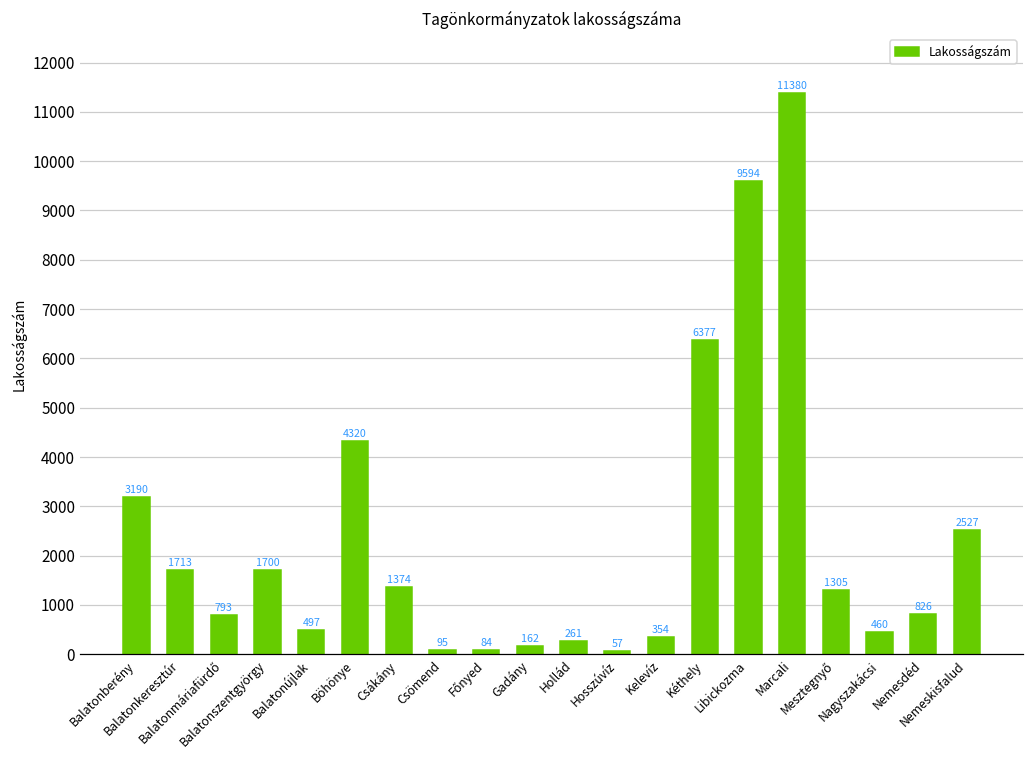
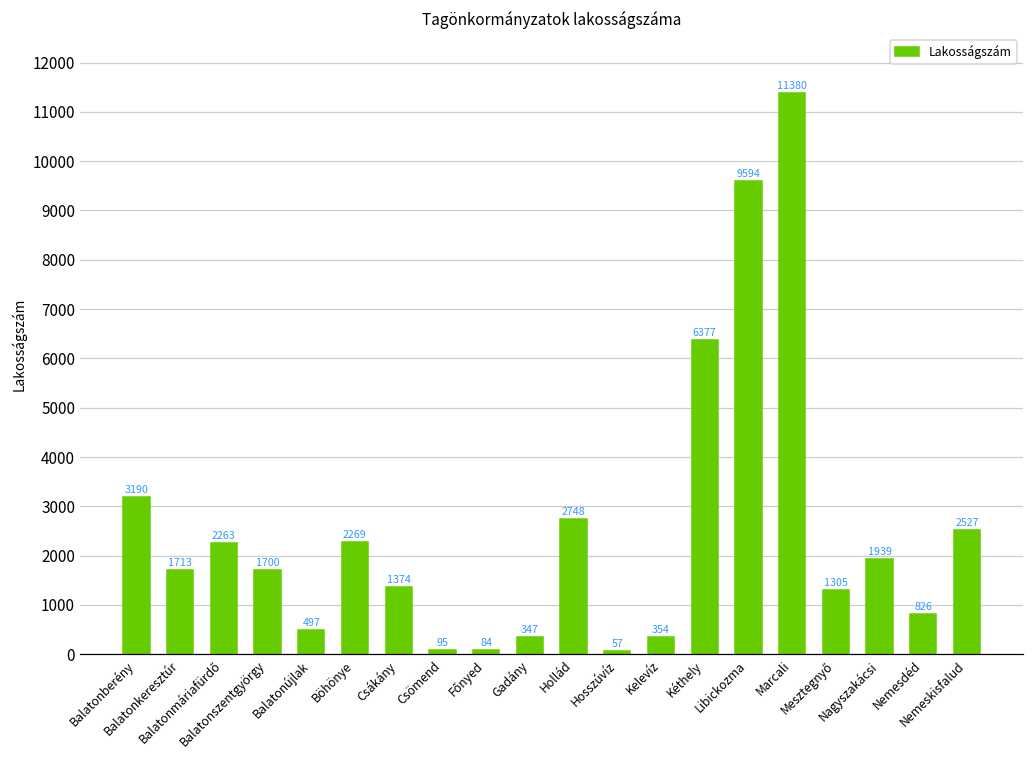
  {
    "Balatonberény": 3190,
    "Balatonkeresztúr": 1713,
-   "Balatonmáriafürdő": 793,
+   "Balatonmáriafürdő": 2263,
    "Balatonszentgyörgy": 1700,
    "Balatonújlak": 497,
-   "Böhönye": 4320,
+   "Böhönye": 2269,
    "Csákány": 1374,
    "Csömend": 95,
    "Főnyed": 84,
-   "Gadány": 162,
-   "Hollád": 261,
+   "Gadány": 347,
+   "Hollád": 2748,
    "Hosszúvíz": 57,
    "Kelevíz": 354,
    "Kéthely": 6377,
    "Libickozma": 9594,
    "Marcali": 11380,
    "Mesztegnyő": 1305,
-   "Nagyszakácsi": 460,
+   "Nagyszakácsi": 1939,
    "Nemesdéd": 826,
    "Nemeskisfalud": 2527
  }
